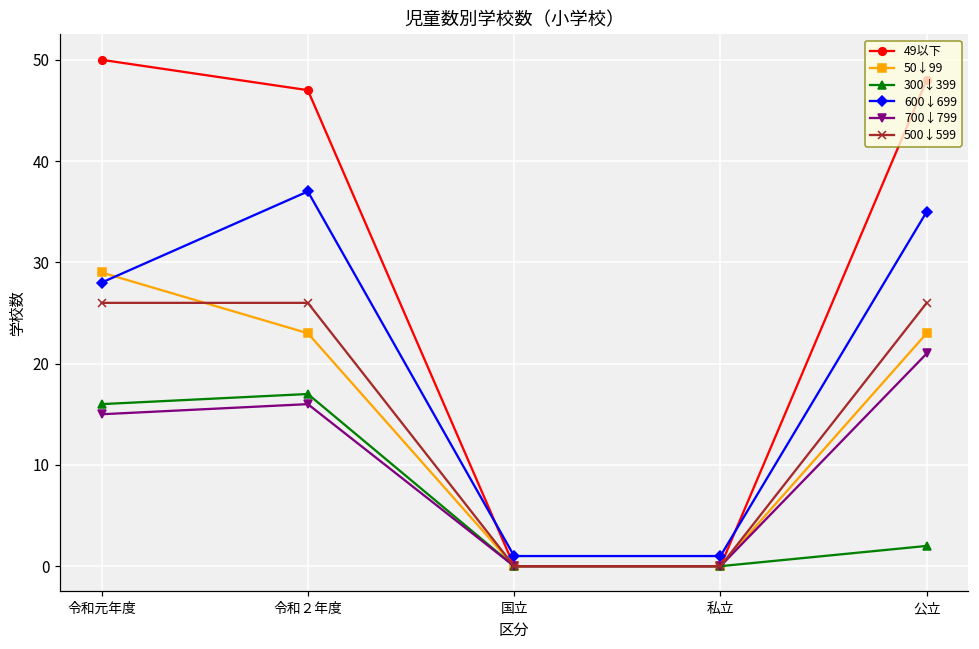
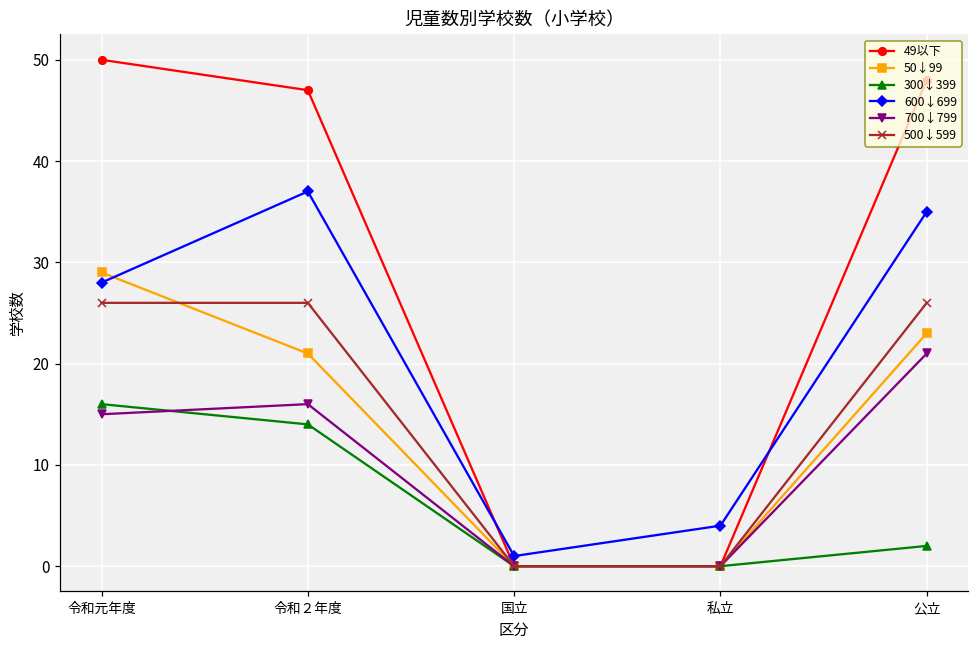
  {
    "49以下": {
      "令和元年度": 50,
      "令和２年度": 47
    },
    "50↓99": {
      "令和元年度": 29,
-     "令和２年度": 23,
+     "令和２年度": 21,
      "公立": 23
    },
    "300↓399": {
      "令和元年度": 16,
-     "令和２年度": 17,
+     "令和２年度": 14,
      "公立": 2
    },
    "600↓699": {
      "令和元年度": 28,
      "令和２年度": 37,
      "国立": 1,
-     "私立": 1,
+     "私立": 4,
      "公立": 35
    },
    "700↓799": {
      "令和元年度": 15,
      "令和２年度": 16,
      "公立": 21
    },
    "500↓599": {
      "令和元年度": 26,
      "令和２年度": 26,
      "公立": 26
    }
  }
